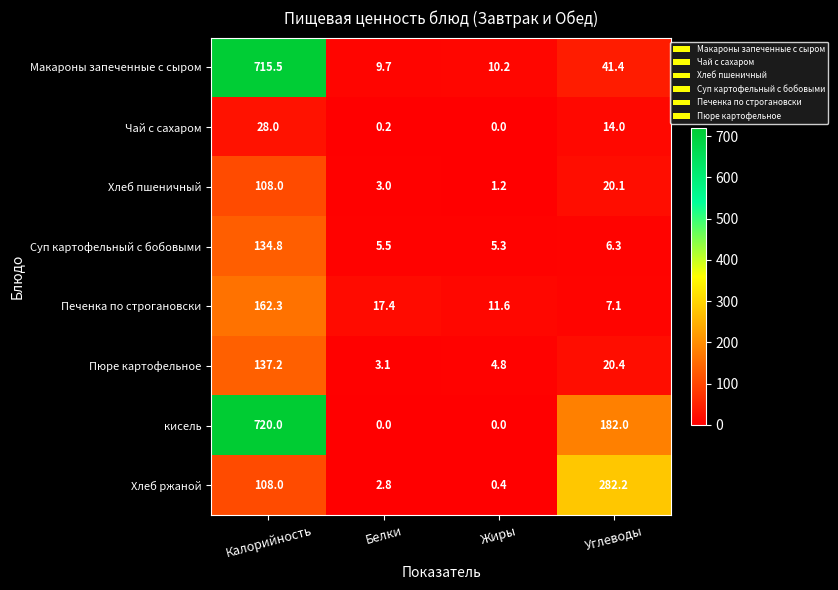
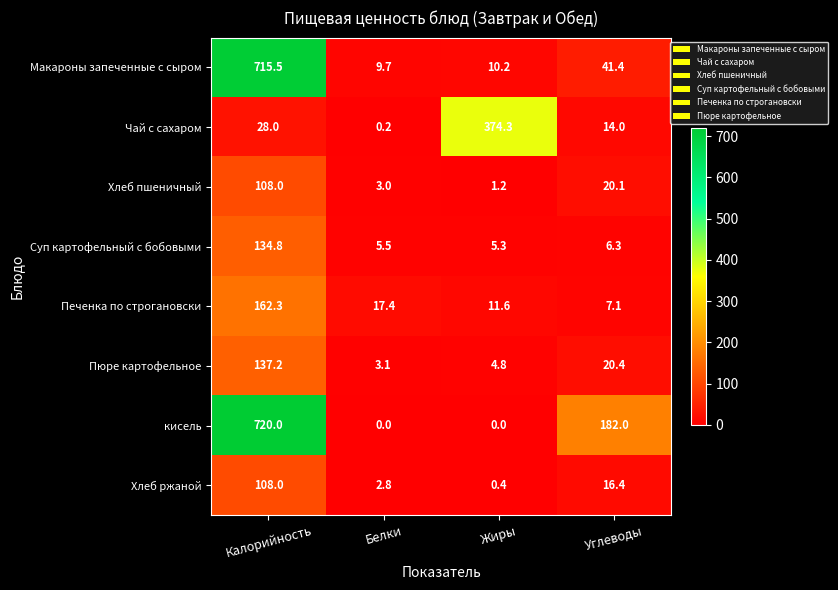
  {
    "Макароны запеченные с сыром": {
      "Калорийность": 715.5,
      "Белки": 9.7,
      "Жиры": 10.2,
      "Углеводы": 41.4
    },
    "Чай с сахаром": {
      "Калорийность": 28.0,
      "Белки": 0.2,
-     "Жиры": 0.0,
+     "Жиры": 374.3,
      "Углеводы": 14.0
    },
    "Хлеб пшеничный": {
      "Калорийность": 108.0,
      "Белки": 3.0,
      "Жиры": 1.2,
      "Углеводы": 20.1
    },
    "Суп картофельный с бобовыми": {
      "Калорийность": 134.8,
      "Белки": 5.5,
      "Жиры": 5.3,
      "Углеводы": 6.3
    },
    "Печенка по строгановски": {
      "Калорийность": 162.3,
      "Белки": 17.4,
      "Жиры": 11.6,
      "Углеводы": 7.1
    },
    "Пюре картофельное": {
      "Калорийность": 137.2,
      "Белки": 3.1,
      "Жиры": 4.8,
      "Углеводы": 20.4
    },
    "кисель": {
      "Калорийность": 720.0,
      "Белки": 0.0,
      "Жиры": 0.0,
      "Углеводы": 182.0
    },
    "Хлеб ржаной": {
      "Калорийность": 108.0,
      "Белки": 2.8,
      "Жиры": 0.4,
-     "Углеводы": 282.2
+     "Углеводы": 16.4
    }
  }
